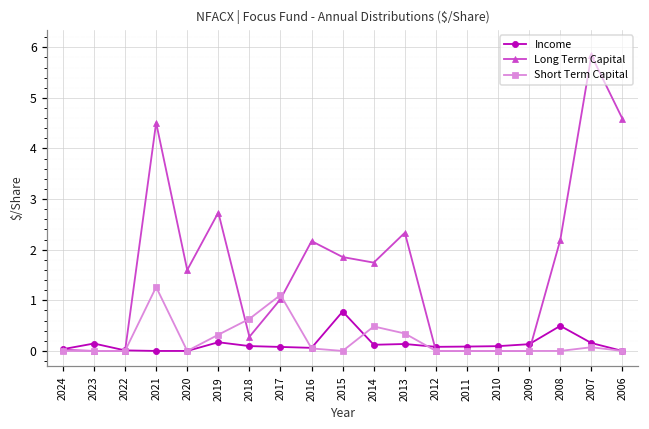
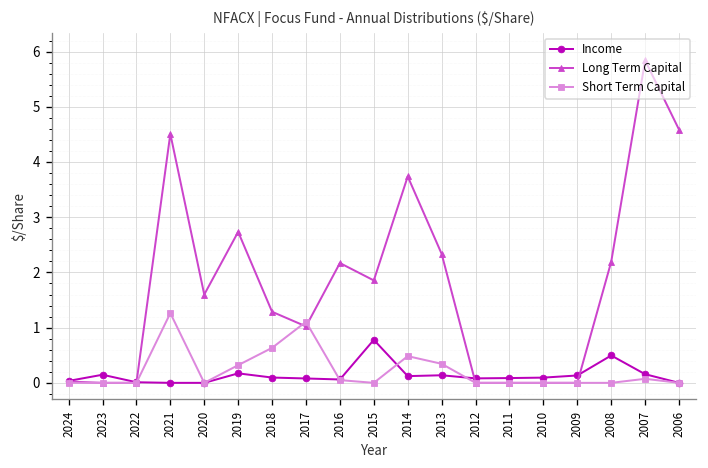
  {
    "Income": {
      "2023": 0.1,
      "2021": 0.0,
      "2019": 0.2,
      "2018": 0.1,
      "2017": 0.1,
      "2015": 0.8,
      "2014": 0.1,
      "2013": 0.1,
      "2012": 0.1,
      "2011": 0.1,
      "2010": 0.1,
      "2009": 0.1,
      "2008": 0.5,
      "2007": 0.2
    },
    "Long Term Capital": {
      "2021": 4.5,
      "2020": 1.6,
      "2019": 2.7,
-     "2018": 0.3,
+     "2018": 1.3,
      "2017": 1.0,
      "2016": 2.2,
      "2015": 1.9,
-     "2014": 1.7,
+     "2014": 3.7,
      "2013": 2.3,
      "2008": 2.2,
      "2006": 4.6
    },
    "Short Term Capital": {
      "2021": 1.3,
      "2019": 0.3,
      "2018": 0.6,
      "2017": 1.1,
      "2015": 0.0,
      "2014": 0.5,
      "2013": 0.3,
      "2008": 0.0,
      "2007": 0.1
    }
  }
